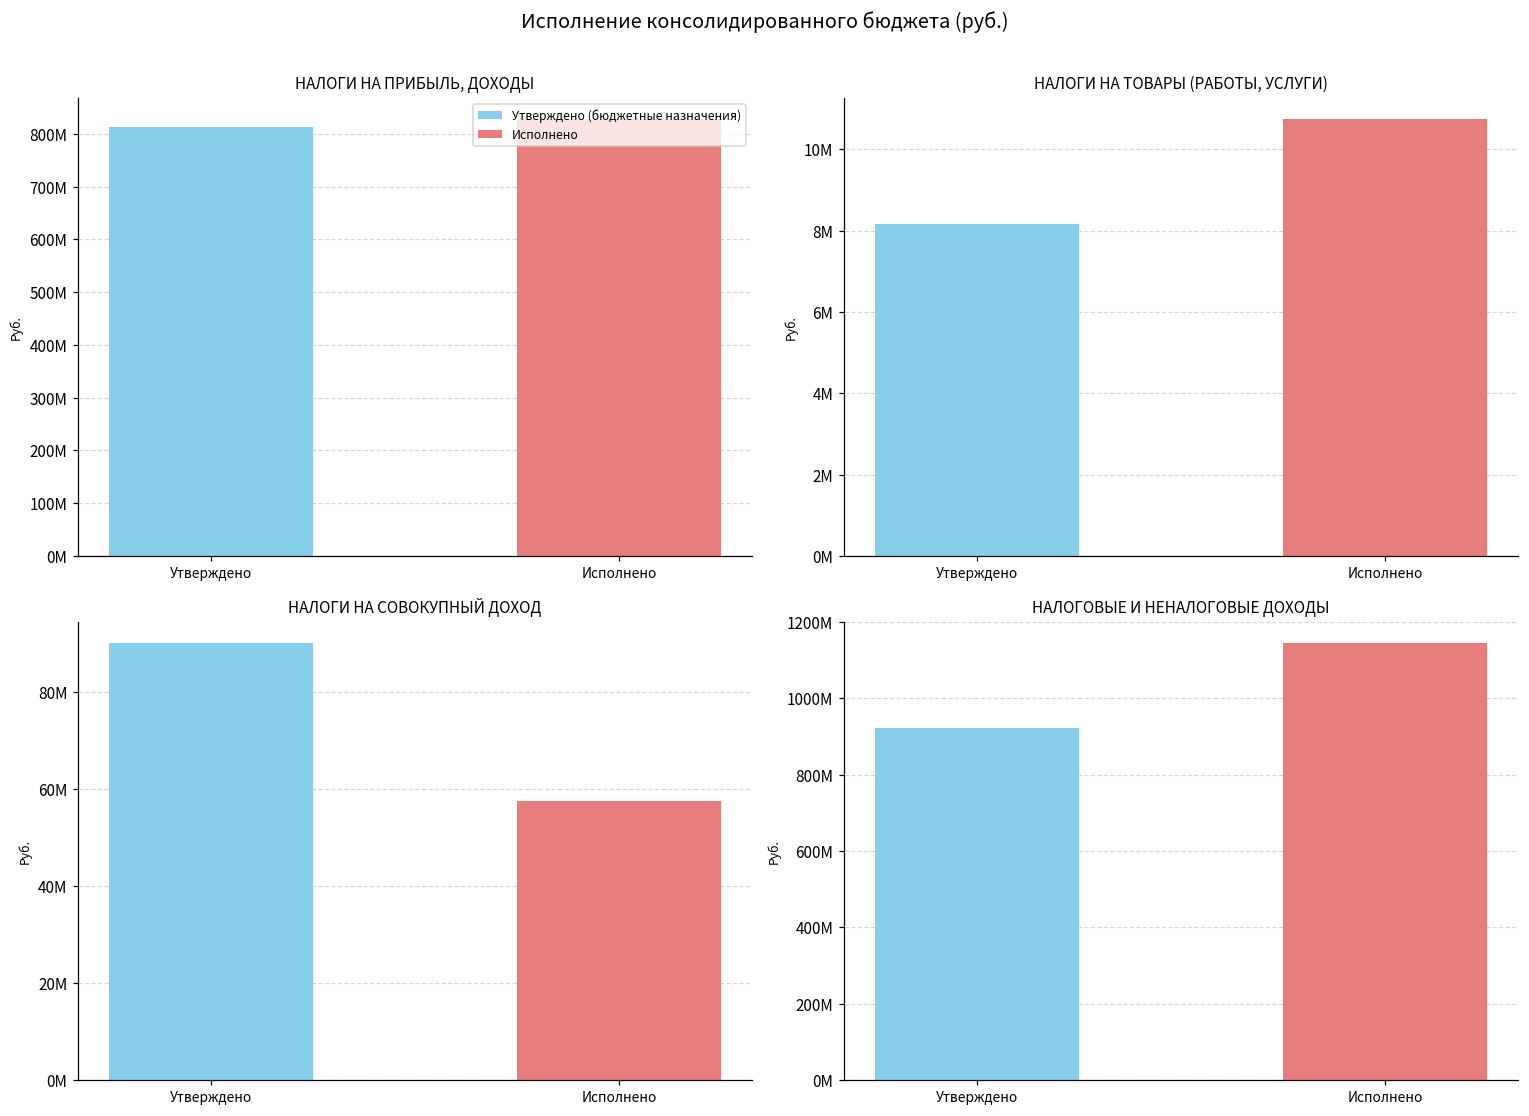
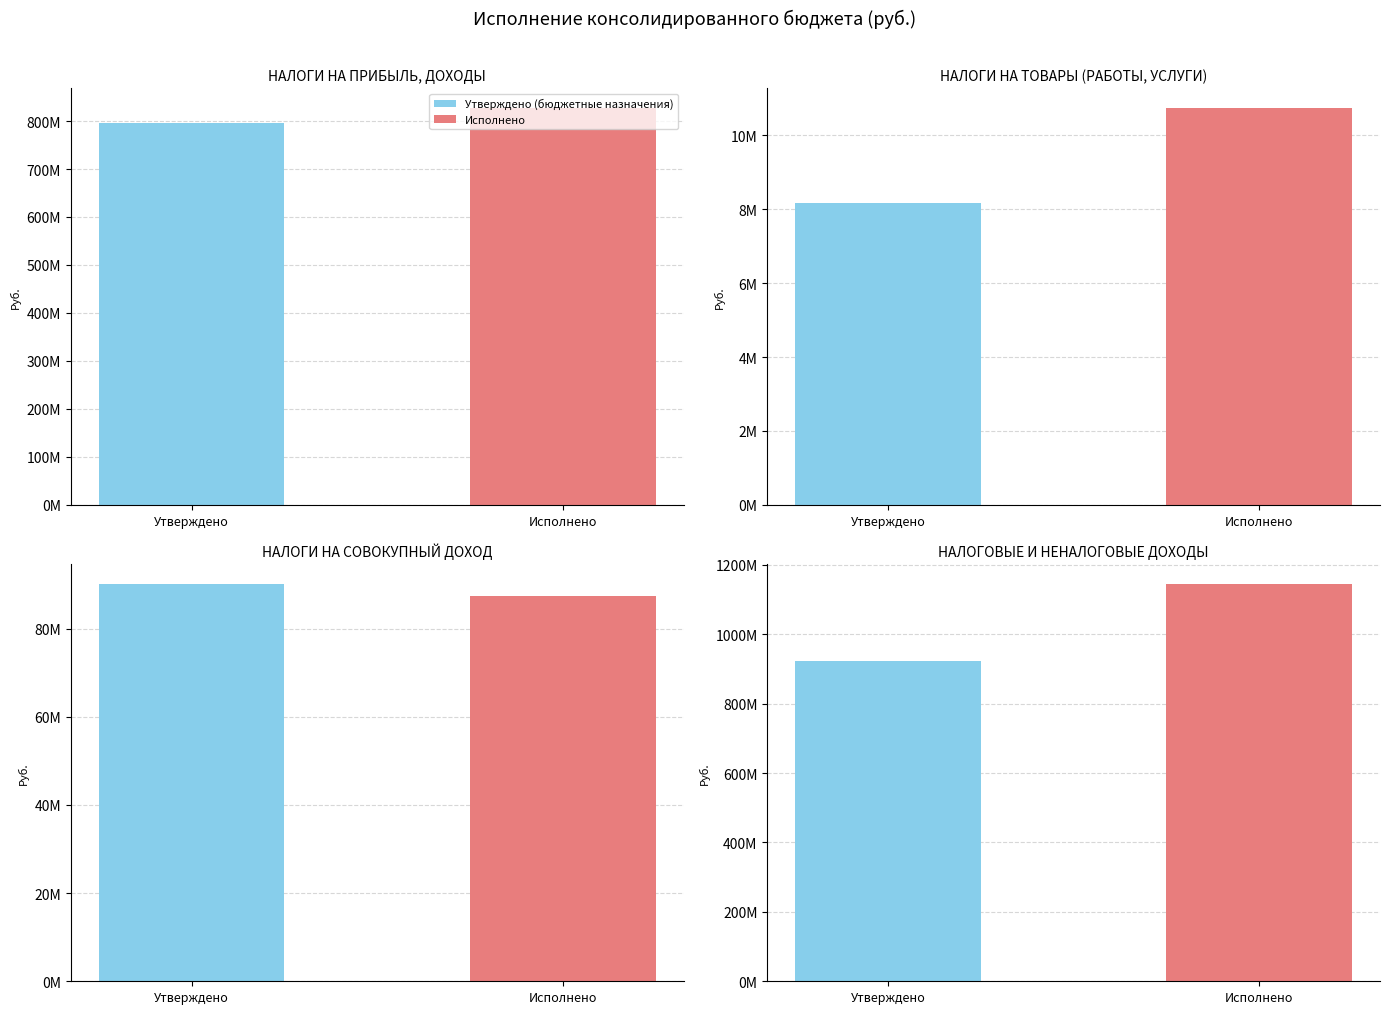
  {
    "НАЛОГИ НА ПРИБЫЛЬ, ДОХОДЫ": {
-     "Утверждено": 810000000
+     "Утверждено": 790000000
    },
    "НАЛОГИ НА ТОВАРЫ (РАБОТЫ, УСЛУГИ)": {
      "Утверждено": 8200000,
      "Исполнено": 10700000
    },
    "НАЛОГИ НА СОВОКУПНЫЙ ДОХОД": {
      "Утверждено": 90000000,
-     "Исполнено": 58000000
+     "Исполнено": 87000000
    },
    "НАЛОГОВЫЕ И НЕНАЛОГОВЫЕ ДОХОДЫ": {
      "Утверждено": 920000000,
      "Исполнено": 1140000000
    }
  }
